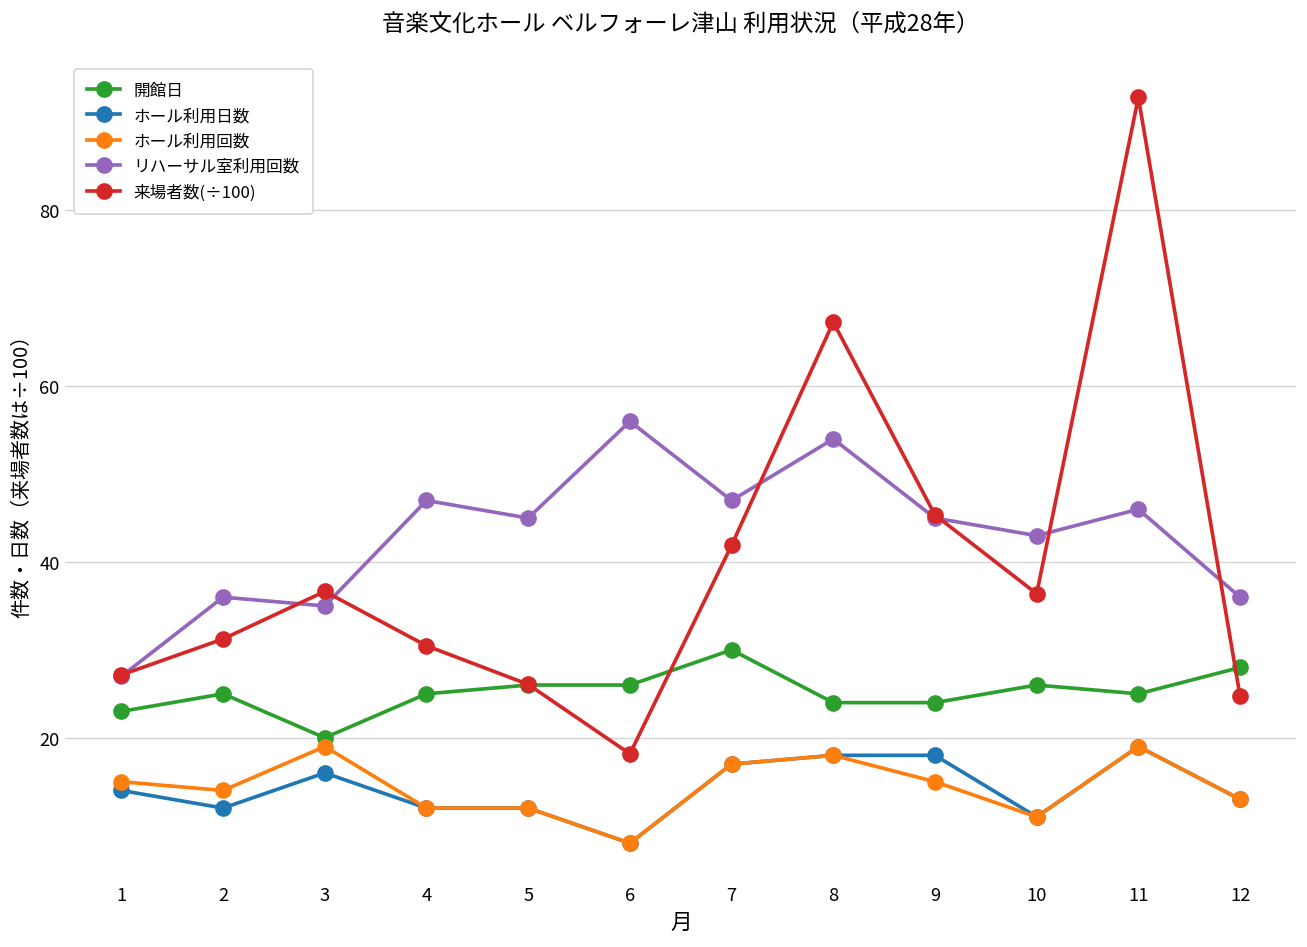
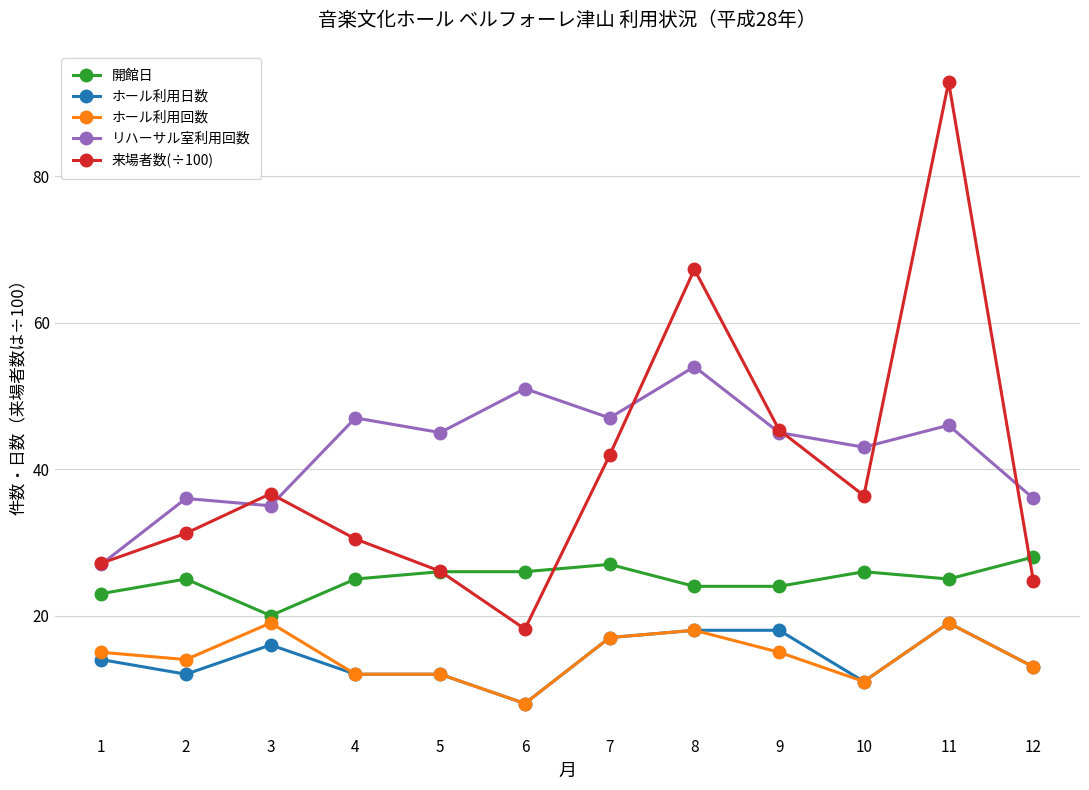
  {
    "開館日": {
      "1": 23,
      "2": 25,
      "3": 20,
      "4": 25,
      "6": 26,
-     "7": 30,
+     "7": 27,
      "8": 24,
      "9": 24,
      "10": 26,
      "11": 25,
      "12": 28
    },
    "ホール利用日数": {
      "1": 14,
      "2": 12,
      "3": 16,
      "9": 18
    },
    "ホール利用回数": {
      "1": 15,
      "2": 14,
      "3": 19,
      "9": 15
    },
    "リハーサル室利用回数": {
      "2": 36,
      "3": 35,
      "4": 47,
      "5": 45,
-     "6": 56,
+     "6": 51,
      "7": 47,
      "8": 54,
      "9": 45,
      "10": 43,
      "11": 46,
      "12": 36
    },
    "来場者数(÷100)": {
      "2": 31,
      "3": 37,
      "4": 30,
      "6": 18,
      "7": 42,
      "8": 67,
      "9": 45,
      "10": 36,
      "11": 93,
      "12": 25
    }
  }
